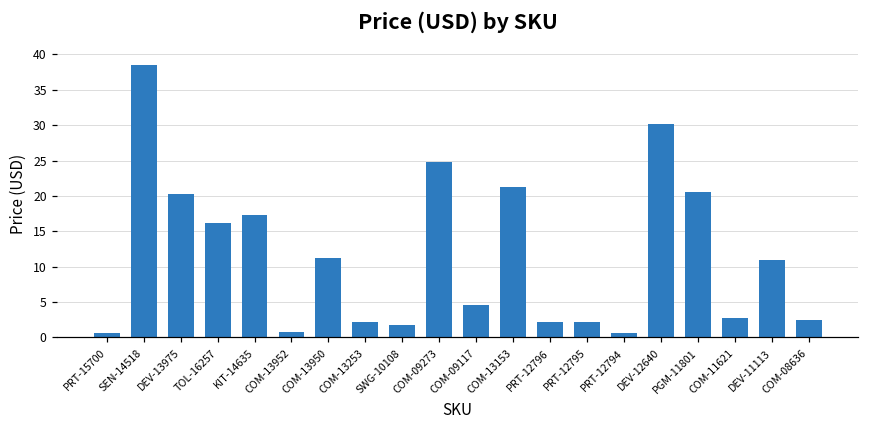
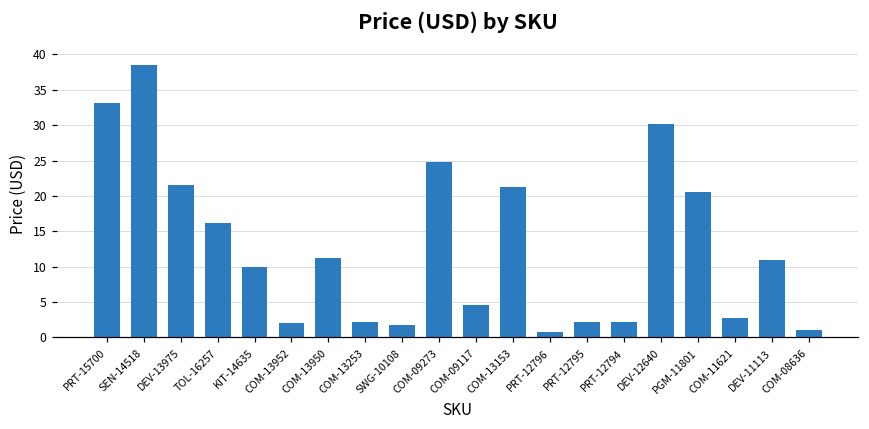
  {
-   "PRT-15700": 1,
+   "PRT-15700": 33,
    "SEN-14518": 39,
-   "DEV-13975": 20,
+   "DEV-13975": 22,
    "TOL-16257": 16,
-   "KIT-14635": 17,
-   "COM-13952": 1,
+   "KIT-14635": 10,
+   "COM-13952": 2,
    "COM-13950": 11,
    "COM-13253": 2,
    "SWG-10108": 2,
    "COM-09273": 25,
    "COM-09117": 5,
    "COM-13153": 21,
-   "PRT-12796": 2,
+   "PRT-12796": 1,
    "PRT-12795": 2,
-   "PRT-12794": 1,
+   "PRT-12794": 2,
    "DEV-12640": 30,
    "PGM-11801": 21,
    "COM-11621": 3,
    "DEV-11113": 11,
-   "COM-08636": 3
+   "COM-08636": 1
  }
